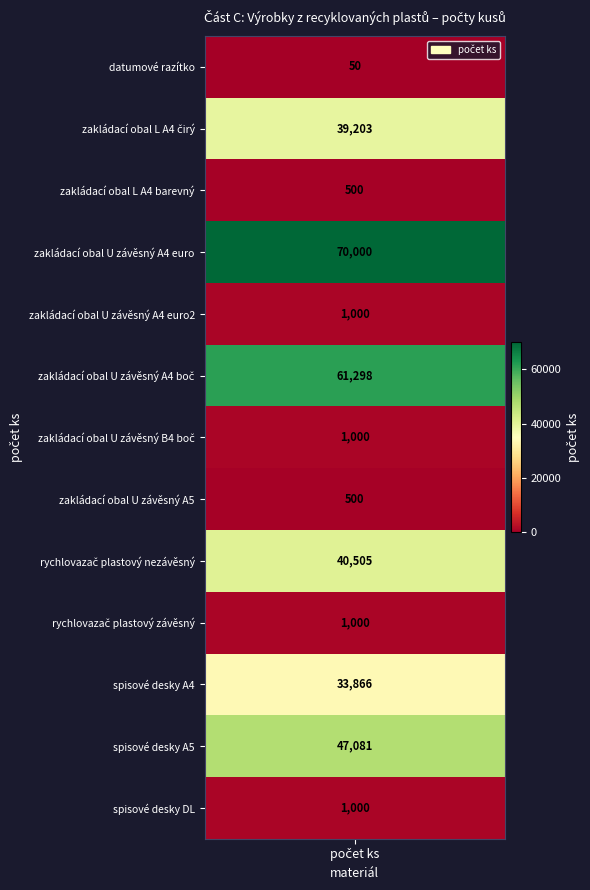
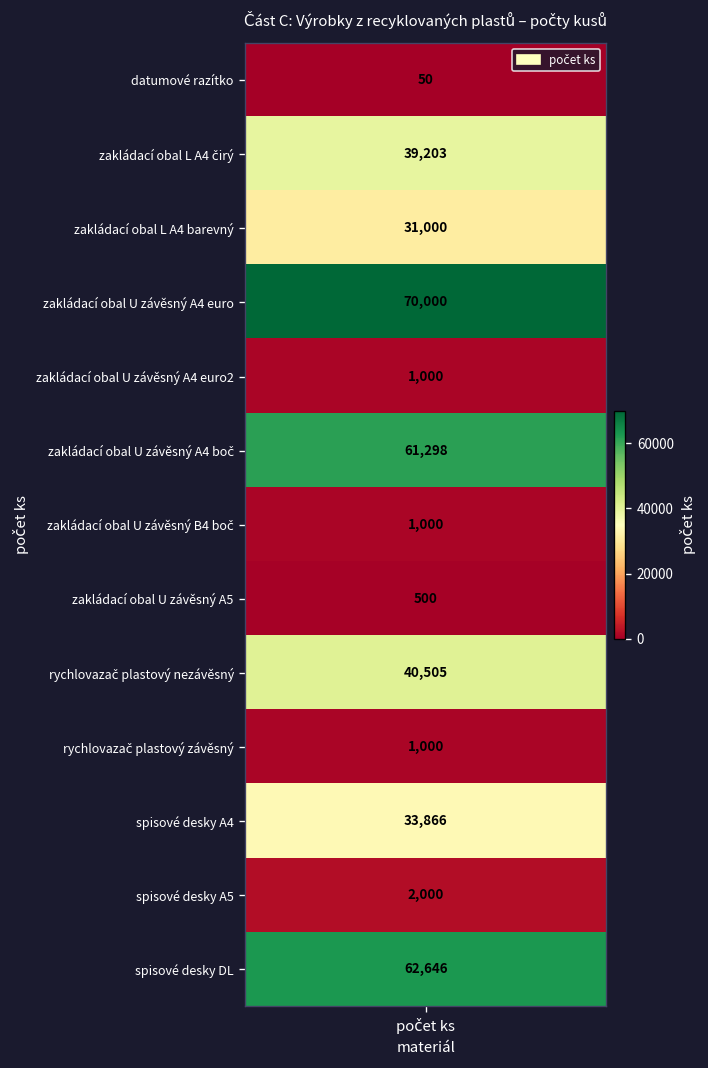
  {
    "datumové razítko": {
      "počet ks": "50"
    },
    "zakládací obal L A4 čirý": {
      "počet ks": "39,203"
    },
    "zakládací obal L A4 barevný": {
-     "počet ks": "500"
+     "počet ks": "31,000"
    },
    "zakládací obal U závěsný A4 euro": {
      "počet ks": "70,000"
    },
    "zakládací obal U závěsný A4 euro2": {
      "počet ks": "1,000"
    },
    "zakládací obal U závěsný A4 boč": {
      "počet ks": "61,298"
    },
    "zakládací obal U závěsný B4 boč": {
      "počet ks": "1,000"
    },
    "zakládací obal U závěsný A5": {
      "počet ks": "500"
    },
    "rychlovazač plastový nezávěsný": {
      "počet ks": "40,505"
    },
    "rychlovazač plastový závěsný": {
      "počet ks": "1,000"
    },
    "spisové desky A4": {
      "počet ks": "33,866"
    },
    "spisové desky A5": {
-     "počet ks": "47,081"
+     "počet ks": "2,000"
    },
    "spisové desky DL": {
-     "počet ks": "1,000"
+     "počet ks": "62,646"
    }
  }
